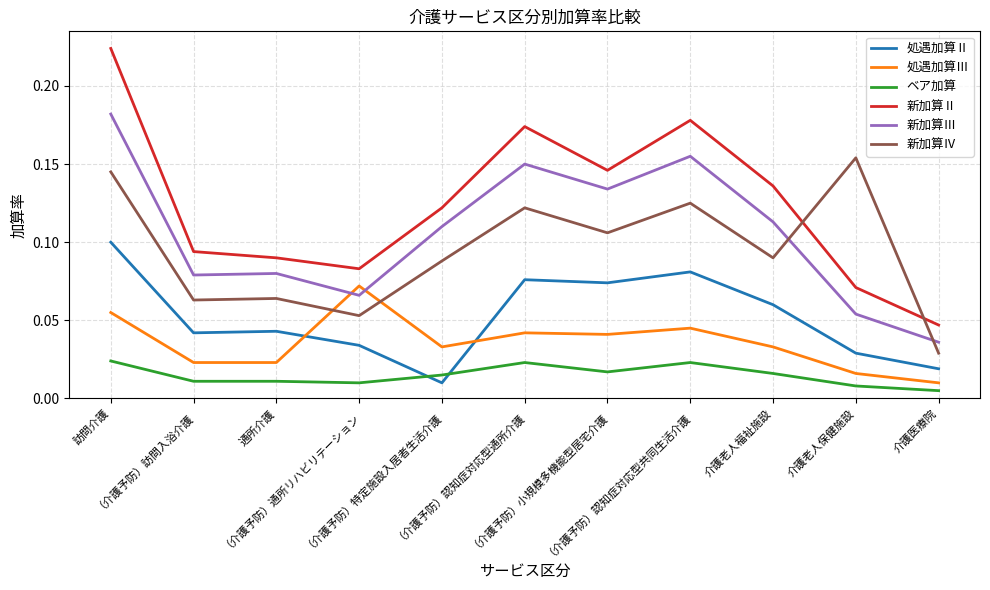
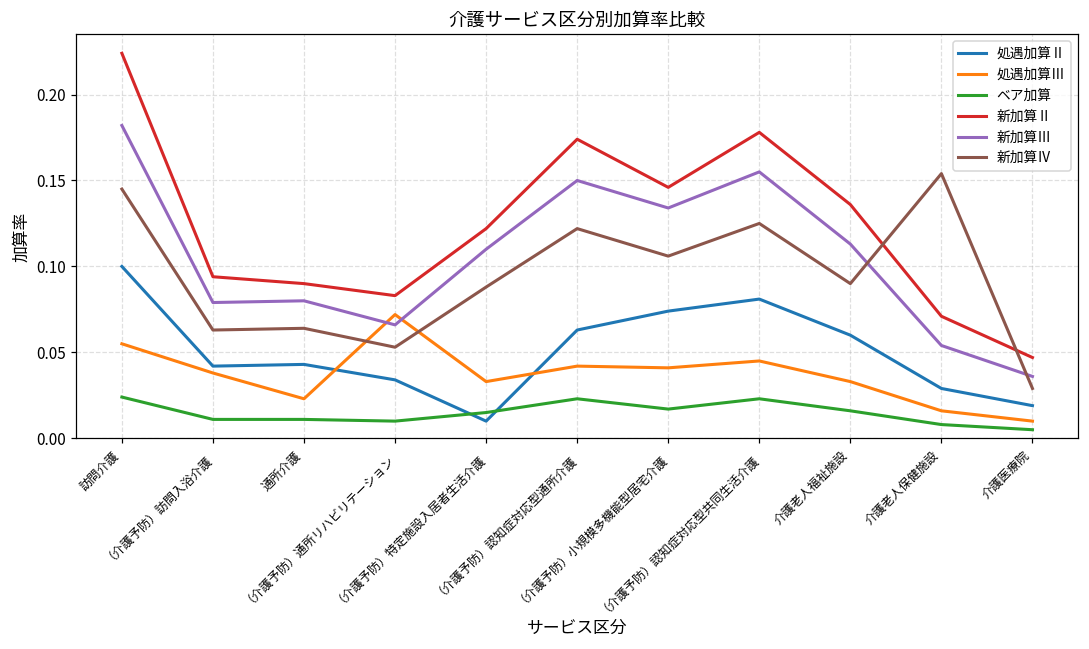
  {
    "処遇加算Ⅱ": {
      "訪問介護": 0.100,
      "（介護予防）訪問入浴介護": 0.042,
      "通所介護": 0.043,
      "（介護予防）通所リハビリテーション": 0.034,
      "（介護予防）特定施設入居者生活介護": 0.010,
-     "（介護予防）認知症対応型通所介護": 0.076,
+     "（介護予防）認知症対応型通所介護": 0.063,
      "（介護予防）小規模多機能型居宅介護": 0.074,
      "（介護予防）認知症対応型共同生活介護": 0.081,
      "介護老人福祉施設": 0.060,
      "介護老人保健施設": 0.029,
      "介護医療院": 0.019
    },
    "処遇加算Ⅲ": {
      "訪問介護": 0.055,
-     "（介護予防）訪問入浴介護": 0.023,
+     "（介護予防）訪問入浴介護": 0.038,
      "通所介護": 0.023,
      "（介護予防）通所リハビリテーション": 0.072,
      "（介護予防）特定施設入居者生活介護": 0.033,
      "（介護予防）認知症対応型通所介護": 0.042,
      "（介護予防）小規模多機能型居宅介護": 0.041,
      "（介護予防）認知症対応型共同生活介護": 0.045,
      "介護老人福祉施設": 0.033,
      "介護老人保健施設": 0.016,
      "介護医療院": 0.010
    },
    "ベア加算": {
      "訪問介護": 0.024,
      "（介護予防）訪問入浴介護": 0.011,
      "通所介護": 0.011,
      "（介護予防）通所リハビリテーション": 0.010,
      "（介護予防）特定施設入居者生活介護": 0.015,
      "（介護予防）認知症対応型通所介護": 0.023,
      "（介護予防）小規模多機能型居宅介護": 0.017,
      "（介護予防）認知症対応型共同生活介護": 0.023,
      "介護老人福祉施設": 0.016,
      "介護老人保健施設": 0.008,
      "介護医療院": 0.005
    },
    "新加算Ⅱ": {
      "訪問介護": 0.224,
      "（介護予防）訪問入浴介護": 0.094,
      "通所介護": 0.090,
      "（介護予防）通所リハビリテーション": 0.083,
      "（介護予防）特定施設入居者生活介護": 0.122,
      "（介護予防）認知症対応型通所介護": 0.174,
      "（介護予防）小規模多機能型居宅介護": 0.146,
      "（介護予防）認知症対応型共同生活介護": 0.178,
      "介護老人福祉施設": 0.136,
      "介護老人保健施設": 0.071,
      "介護医療院": 0.047
    },
    "新加算Ⅲ": {
      "訪問介護": 0.182,
      "（介護予防）訪問入浴介護": 0.079,
      "通所介護": 0.080,
      "（介護予防）通所リハビリテーション": 0.066,
      "（介護予防）特定施設入居者生活介護": 0.110,
      "（介護予防）認知症対応型通所介護": 0.150,
      "（介護予防）小規模多機能型居宅介護": 0.134,
      "（介護予防）認知症対応型共同生活介護": 0.155,
      "介護老人福祉施設": 0.113,
      "介護老人保健施設": 0.054,
      "介護医療院": 0.036
    },
    "新加算Ⅳ": {
      "訪問介護": 0.145,
      "（介護予防）訪問入浴介護": 0.063,
      "通所介護": 0.064,
      "（介護予防）通所リハビリテーション": 0.053,
      "（介護予防）特定施設入居者生活介護": 0.088,
      "（介護予防）認知症対応型通所介護": 0.122,
      "（介護予防）小規模多機能型居宅介護": 0.106,
      "（介護予防）認知症対応型共同生活介護": 0.125,
      "介護老人福祉施設": 0.090,
      "介護老人保健施設": 0.154,
      "介護医療院": 0.029
    }
  }
